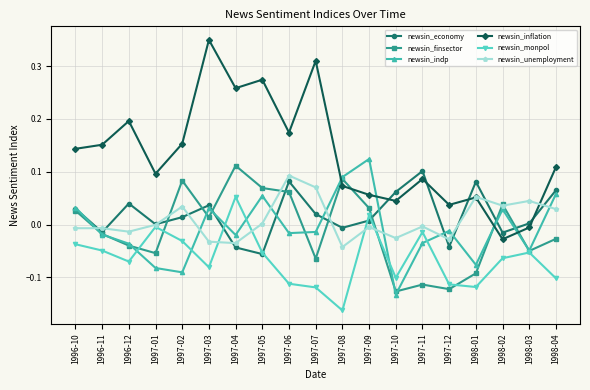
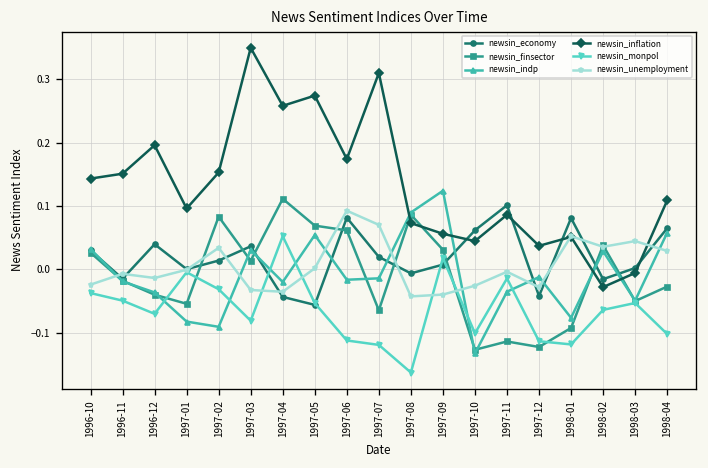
  {
    "newsin_unemployment": {
-     "1996-10": -0.01,
+     "1996-10": -0.02,
      "1996-11": -0.01,
      "1996-12": -0.01,
      "1997-02": 0.03,
      "1997-03": -0.03,
      "1997-04": -0.04,
      "1997-05": 0.00,
      "1997-06": 0.09,
      "1997-07": 0.07,
      "1997-08": -0.04,
-     "1997-09": 0.00,
+     "1997-09": -0.04,
      "1997-10": -0.03,
      "1997-11": 0.00,
      "1997-12": -0.03,
      "1998-03": 0.04,
      "1998-04": 0.03
    }
  }
